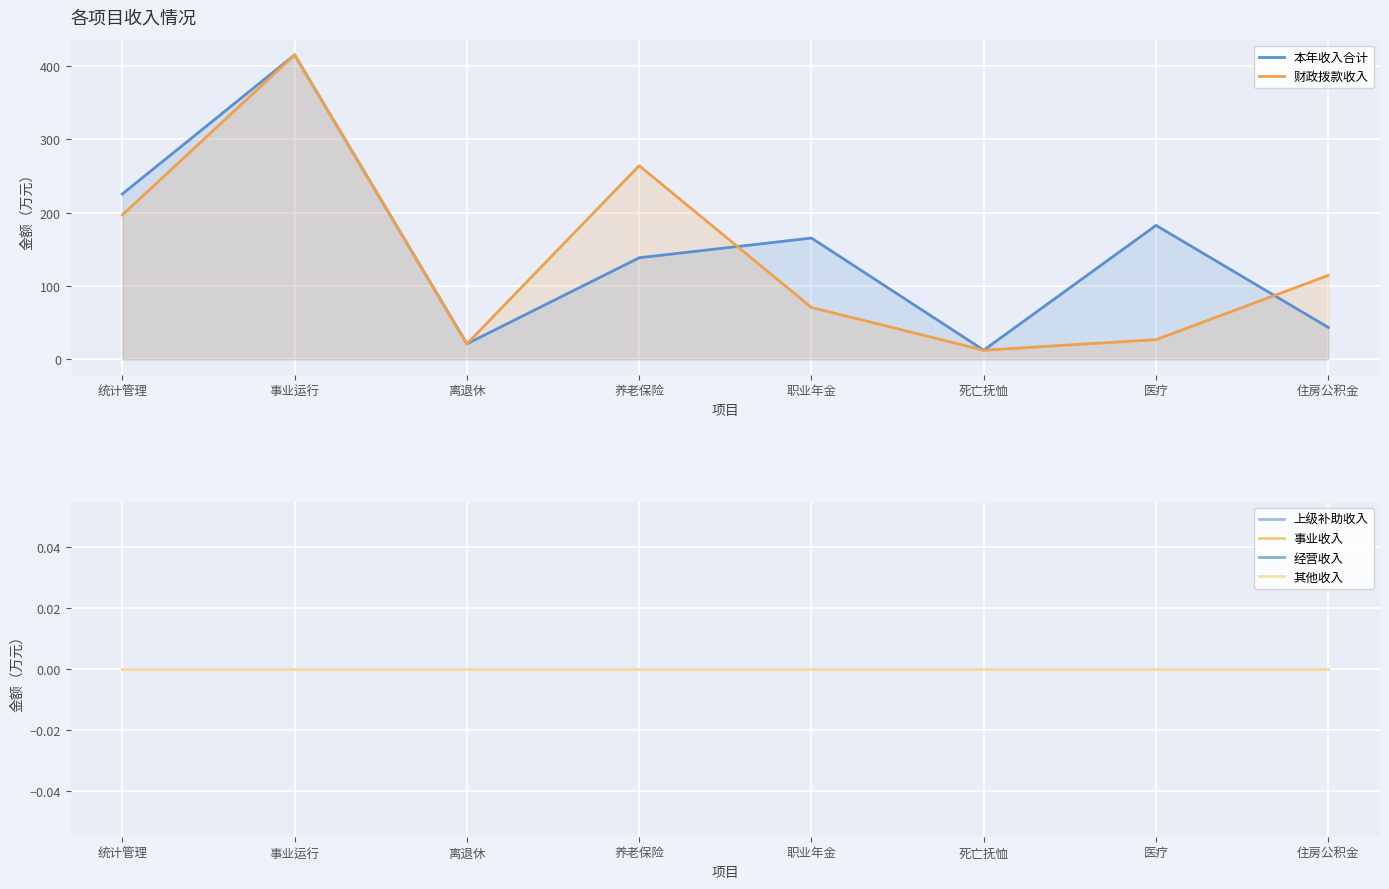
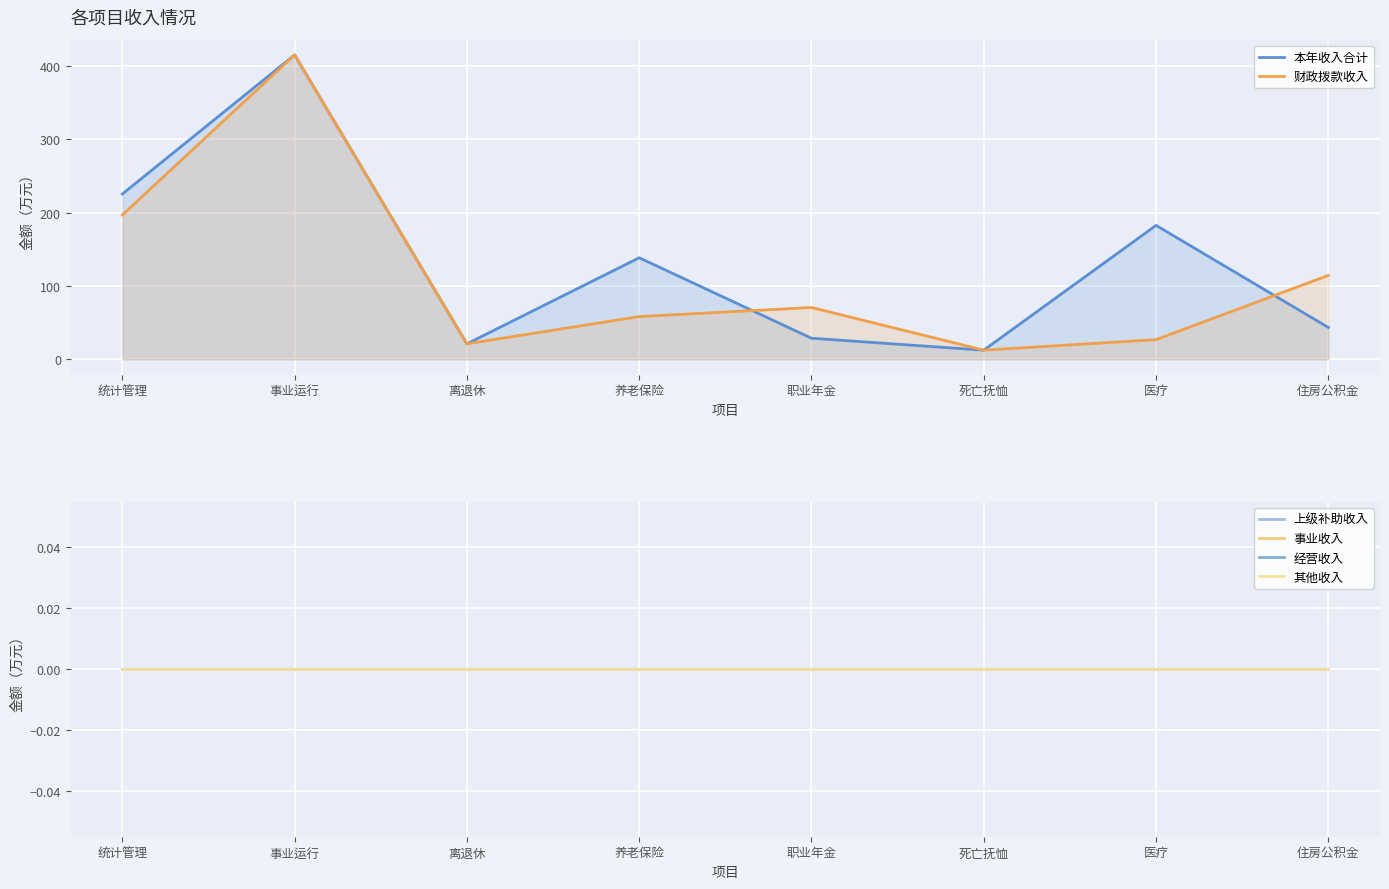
  {
    "各项目收入情况": {
      "本年收入合计": {
        "统计管理": 230,
        "养老保险": 140,
-       "职业年金": 170,
+       "职业年金": 30,
        "医疗": 180,
        "住房公积金": 40
      },
      "财政拨款收入": {
        "统计管理": 200,
-       "养老保险": 260,
+       "养老保险": 60,
        "职业年金": 70,
        "医疗": 30,
        "住房公积金": 110
      }
    }
  }
